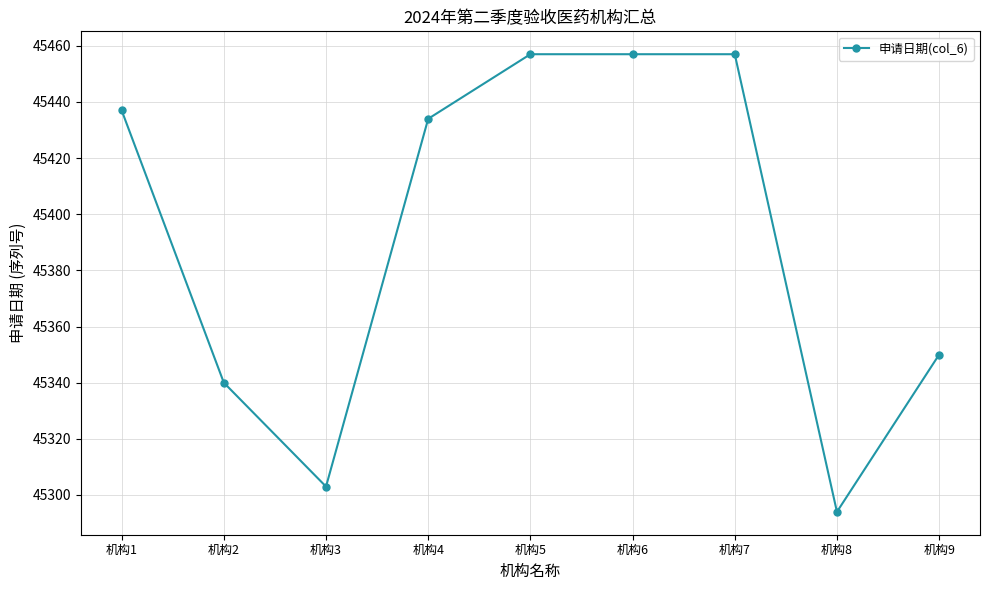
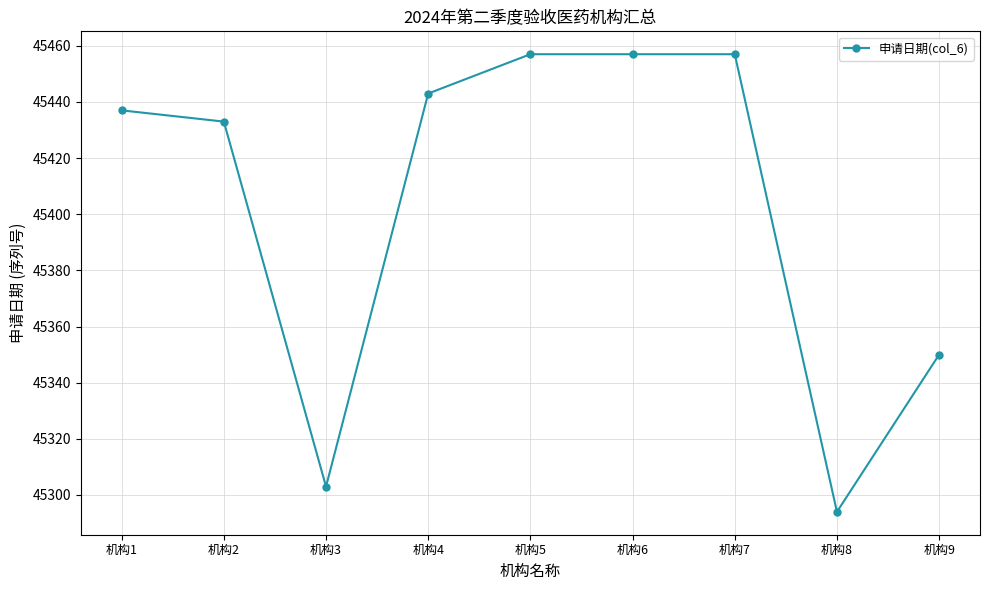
  {
    "机构1": 45437,
-   "机构2": 45340,
+   "机构2": 45433,
    "机构3": 45303,
-   "机构4": 45434,
+   "机构4": 45443,
    "机构5": 45457,
    "机构6": 45457,
    "机构7": 45457,
    "机构8": 45294,
    "机构9": 45350
  }
